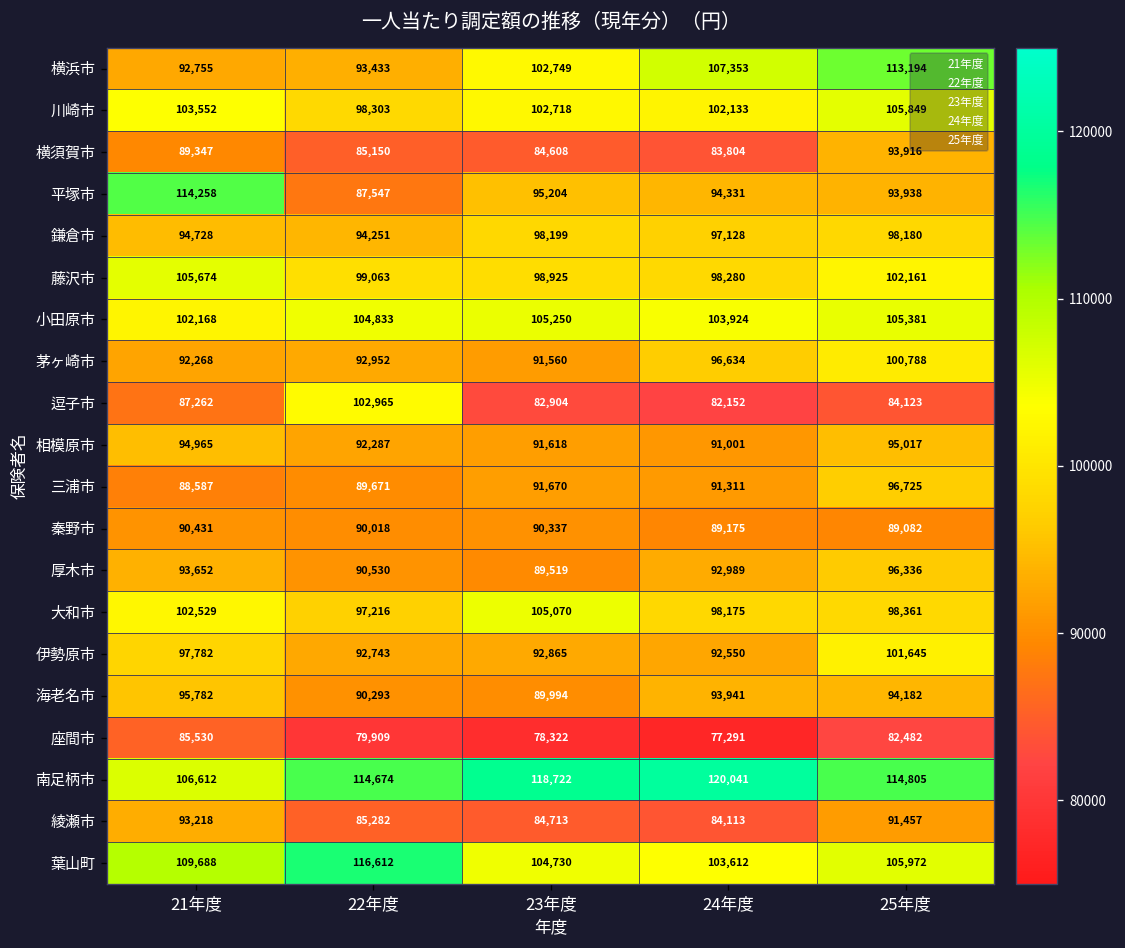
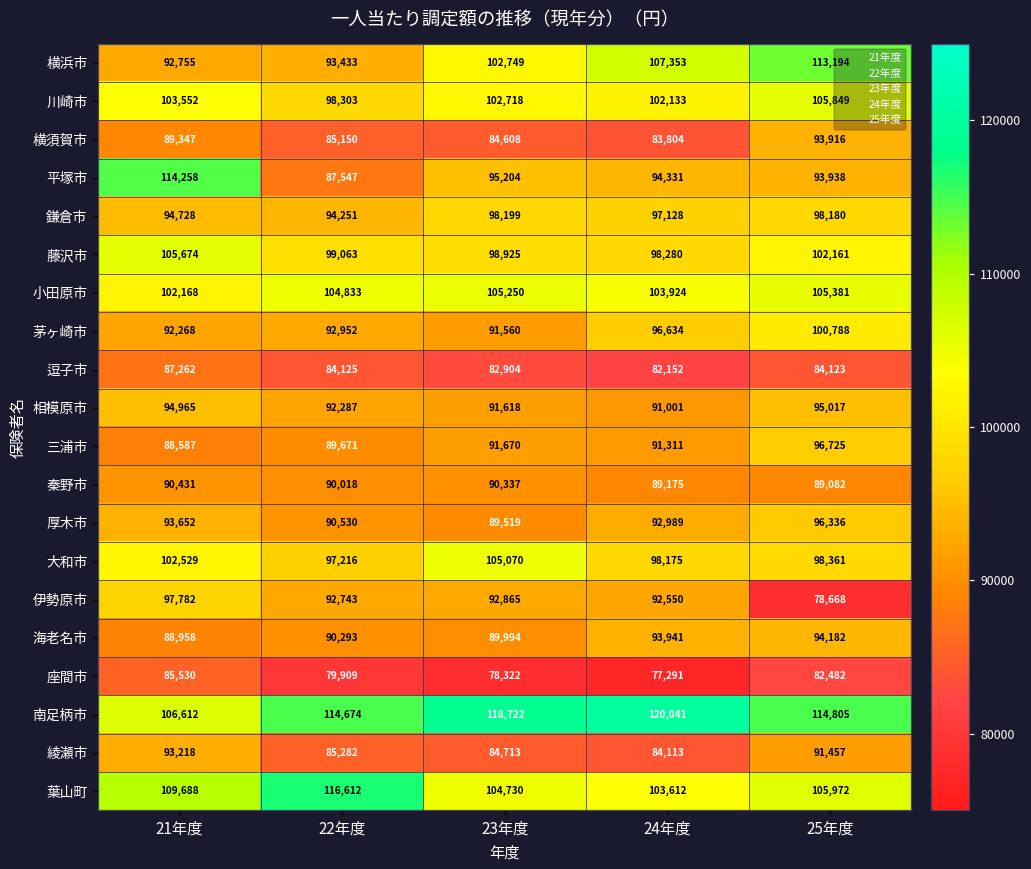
  {
    "横浜市": {
      "21年度": "92,755",
      "22年度": "93,433",
      "23年度": "102,749",
      "24年度": "107,353"
    },
    "川崎市": {
      "21年度": "103,552",
      "22年度": "98,303",
      "23年度": "102,718",
      "24年度": "102,133"
    },
    "横須賀市": {
      "21年度": "89,347",
      "22年度": "85,150",
      "23年度": "84,608",
      "24年度": "83,804",
      "25年度": "93,916"
    },
    "平塚市": {
      "21年度": "114,258",
      "22年度": "87,547",
      "23年度": "95,204",
      "24年度": "94,331",
      "25年度": "93,938"
    },
    "鎌倉市": {
      "21年度": "94,728",
      "22年度": "94,251",
      "23年度": "98,199",
      "24年度": "97,128",
      "25年度": "98,180"
    },
    "藤沢市": {
      "21年度": "105,674",
      "22年度": "99,063",
      "23年度": "98,925",
      "24年度": "98,280",
      "25年度": "102,161"
    },
    "小田原市": {
      "21年度": "102,168",
      "22年度": "104,833",
      "23年度": "105,250",
      "24年度": "103,924",
      "25年度": "105,381"
    },
    "茅ヶ崎市": {
      "21年度": "92,268",
      "22年度": "92,952",
      "23年度": "91,560",
      "24年度": "96,634",
      "25年度": "100,788"
    },
    "逗子市": {
      "21年度": "87,262",
-     "22年度": "102,965",
+     "22年度": "84,125",
      "23年度": "82,904",
      "24年度": "82,152",
      "25年度": "84,123"
    },
    "相模原市": {
      "21年度": "94,965",
      "22年度": "92,287",
      "23年度": "91,618",
      "24年度": "91,001",
      "25年度": "95,017"
    },
    "三浦市": {
      "21年度": "88,587",
      "22年度": "89,671",
      "23年度": "91,670",
      "24年度": "91,311",
      "25年度": "96,725"
    },
    "秦野市": {
      "21年度": "90,431",
      "22年度": "90,018",
      "23年度": "90,337",
      "24年度": "89,175",
      "25年度": "89,082"
    },
    "厚木市": {
      "21年度": "93,652",
      "22年度": "90,530",
      "23年度": "89,519",
      "24年度": "92,989",
      "25年度": "96,336"
    },
    "大和市": {
      "21年度": "102,529",
      "22年度": "97,216",
      "23年度": "105,070",
      "24年度": "98,175",
      "25年度": "98,361"
    },
    "伊勢原市": {
      "21年度": "97,782",
      "22年度": "92,743",
      "23年度": "92,865",
      "24年度": "92,550",
-     "25年度": "101,645"
+     "25年度": "78,668"
    },
    "海老名市": {
-     "21年度": "95,782",
+     "21年度": "88,958",
      "22年度": "90,293",
      "23年度": "89,994",
      "24年度": "93,941",
      "25年度": "94,182"
    },
    "座間市": {
      "21年度": "85,530",
      "22年度": "79,909",
      "23年度": "78,322",
      "24年度": "77,291",
      "25年度": "82,482"
    },
    "南足柄市": {
      "21年度": "106,612",
      "22年度": "114,674",
      "23年度": "118,722",
      "24年度": "120,041",
      "25年度": "114,805"
    },
    "綾瀬市": {
      "21年度": "93,218",
      "22年度": "85,282",
      "23年度": "84,713",
      "24年度": "84,113",
      "25年度": "91,457"
    },
    "葉山町": {
      "21年度": "109,688",
      "22年度": "116,612",
      "23年度": "104,730",
      "24年度": "103,612",
      "25年度": "105,972"
    }
  }
